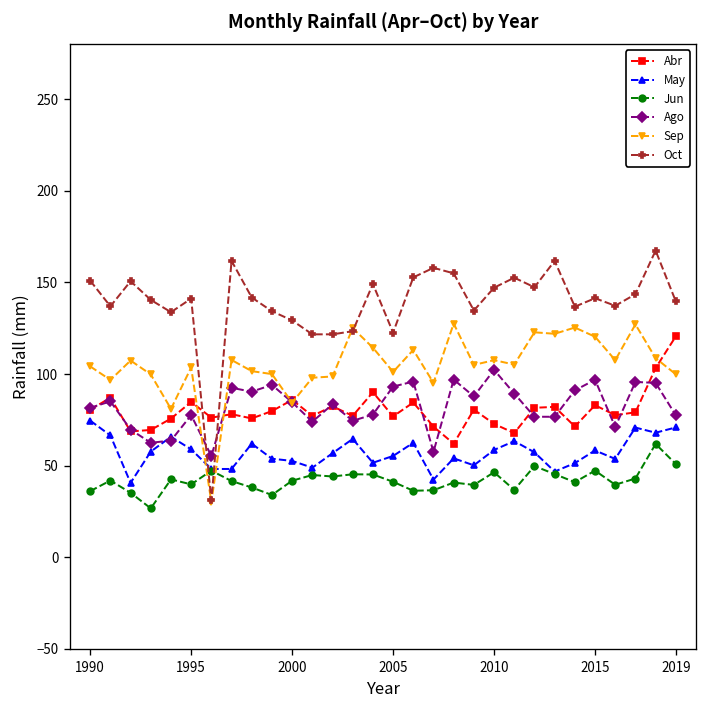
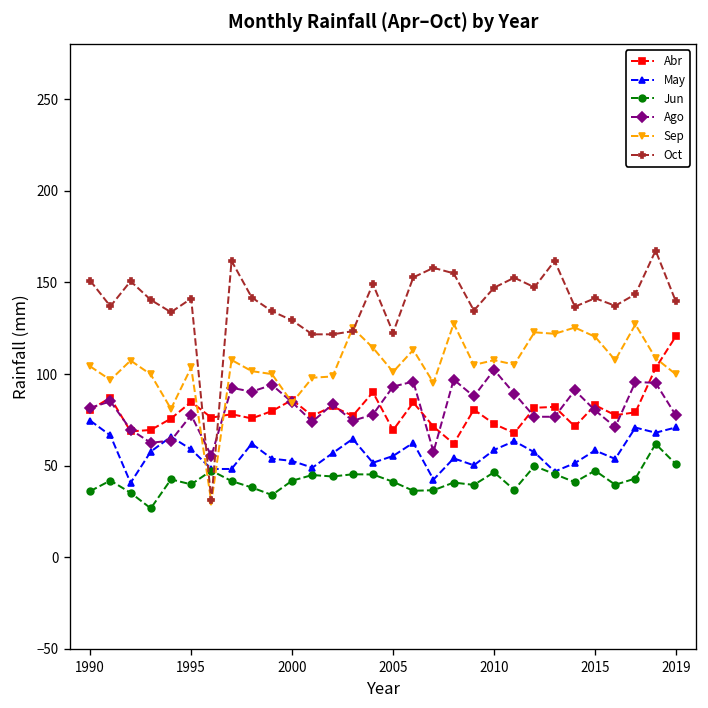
  {
    "Abr": {
      "1995": 85,
-     "2005": 77,
+     "2005": 69,
      "2010": 73,
      "2015": 83,
      "2019": 121
    },
    "May": {
      "1990": 75,
      "1995": 59,
      "2000": 53,
      "2005": 55,
      "2010": 59,
      "2015": 58,
      "2019": 71
    },
    "Jun": {
      "1990": 36,
      "1995": 40,
      "2000": 42,
      "2005": 41,
      "2010": 46,
      "2015": 47,
      "2019": 51
    },
    "Ago": {
      "1995": 78,
      "2005": 93,
      "2010": 102,
-     "2015": 97,
+     "2015": 80,
      "2019": 78
    },
    "Sep": {
      "1990": 104,
      "1995": 104,
      "2005": 101,
      "2010": 108,
      "2015": 120,
      "2019": 100
    },
    "Oct": {
      "1990": 151,
      "1995": 141,
      "2000": 129,
      "2005": 123,
      "2010": 147,
      "2015": 141,
      "2019": 140
    }
  }
